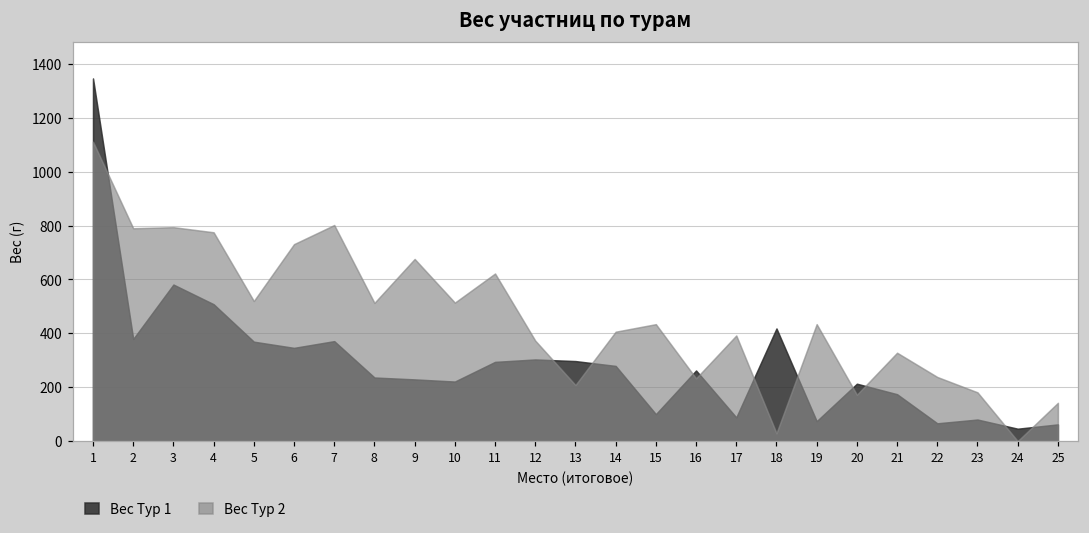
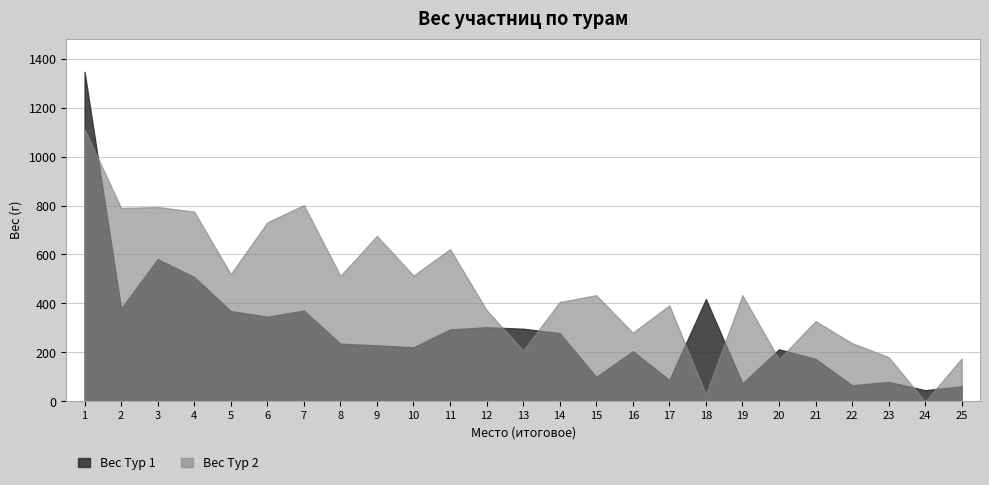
  {
    "Вес Тур 1": {
      "1": 1350,
      "2": 380,
      "3": 580,
      "4": 510,
      "5": 370,
      "6": 350,
      "7": 370,
      "8": 240,
      "9": 230,
      "10": 220,
      "11": 290,
      "12": 300,
      "13": 300,
      "14": 280,
      "15": 100,
-     "16": 260,
+     "16": 210,
      "17": 90,
      "18": 420,
      "19": 70,
      "20": 210,
      "21": 170,
      "22": 70,
      "23": 80,
      "24": 50,
      "25": 60
    },
    "Вес Тур 2": {
      "1": 1110,
      "2": 790,
      "3": 790,
      "4": 780,
      "5": 520,
      "6": 730,
      "7": 800,
      "8": 510,
      "9": 680,
      "10": 510,
      "11": 620,
      "12": 370,
      "13": 210,
      "14": 410,
      "15": 430,
-     "16": 230,
+     "16": 280,
      "17": 390,
      "18": 30,
      "19": 430,
      "20": 170,
      "21": 330,
      "22": 240,
      "23": 180,
      "24": 0,
-     "25": 140
+     "25": 180
    }
  }
